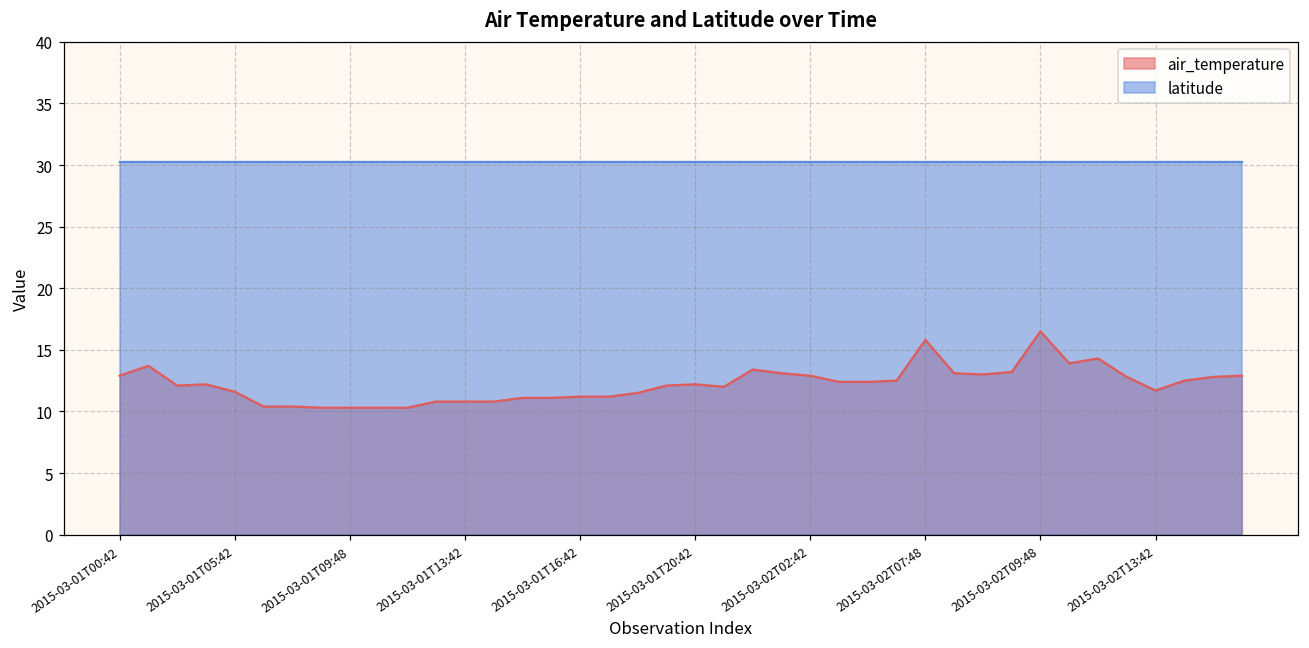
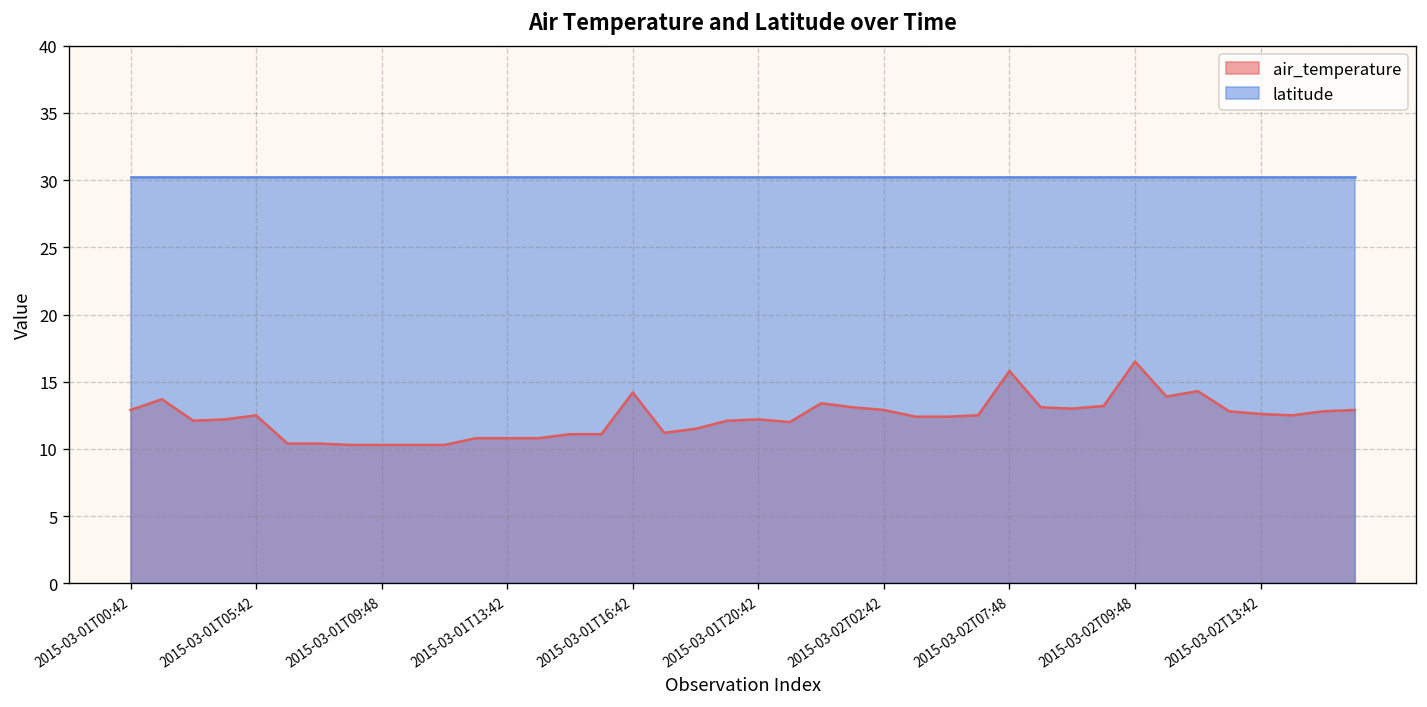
  {
    "air_temperature": {
      "2015-03-01T00:42": 12.9,
-     "2015-03-01T05:42": 11.6,
+     "2015-03-01T05:42": 12.5,
      "2015-03-01T09:48": 10.3,
      "2015-03-01T13:42": 10.8,
-     "2015-03-01T16:42": 11.2,
+     "2015-03-01T16:42": 14.2,
      "2015-03-01T20:42": 12.2,
      "2015-03-02T02:42": 12.9,
      "2015-03-02T07:48": 15.8,
      "2015-03-02T09:48": 16.5,
-     "2015-03-02T13:42": 11.7
+     "2015-03-02T13:42": 12.6
    },
    "latitude": {
      "2015-03-01T00:42": 30.3,
      "2015-03-01T05:42": 30.3,
      "2015-03-01T09:48": 30.3,
      "2015-03-01T13:42": 30.3,
      "2015-03-01T16:42": 30.3,
      "2015-03-01T20:42": 30.3,
      "2015-03-02T02:42": 30.3,
      "2015-03-02T07:48": 30.3,
      "2015-03-02T09:48": 30.3,
      "2015-03-02T13:42": 30.3
    }
  }
